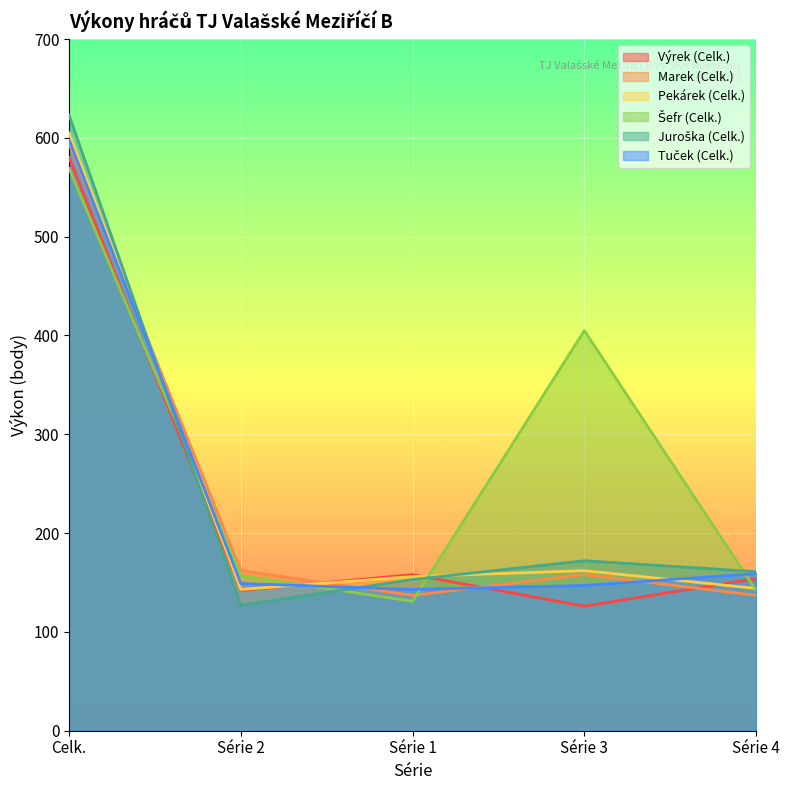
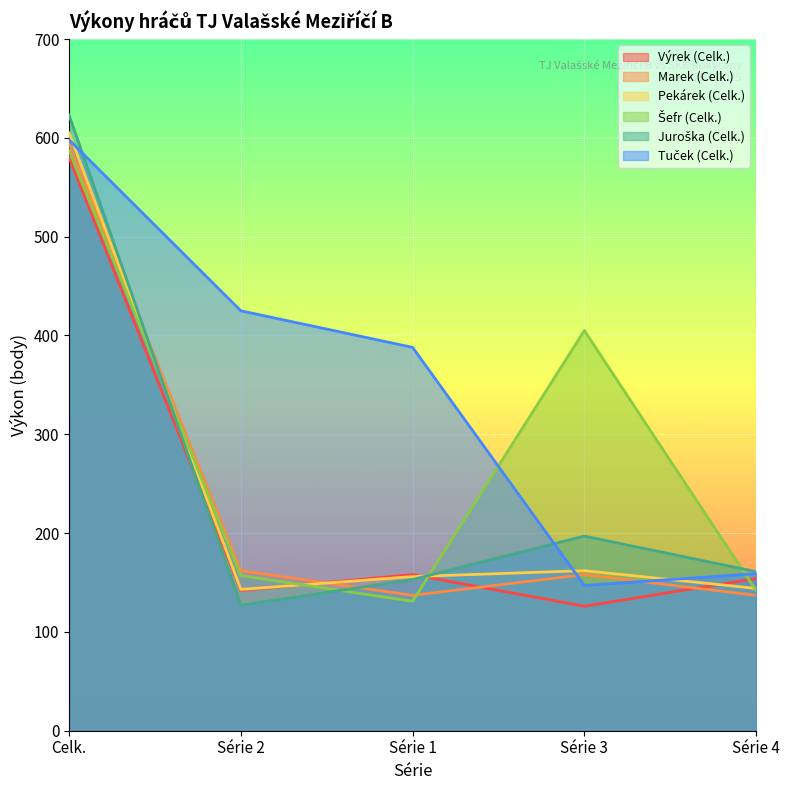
  {
    "Šefr (Celk.)": {
-     "Celk.": 570,
+     "Celk.": 590,
      "Série 2": 160,
      "Série 1": 130,
      "Série 3": 410
    },
    "Juroška (Celk.)": {
      "Celk.": 620,
      "Série 2": 130,
      "Série 1": 150,
-     "Série 3": 170
+     "Série 3": 200
    },
    "Tuček (Celk.)": {
      "Celk.": 600,
-     "Série 2": 150,
-     "Série 1": 140,
+     "Série 2": 430,
+     "Série 1": 390,
      "Série 3": 150
    }
  }
